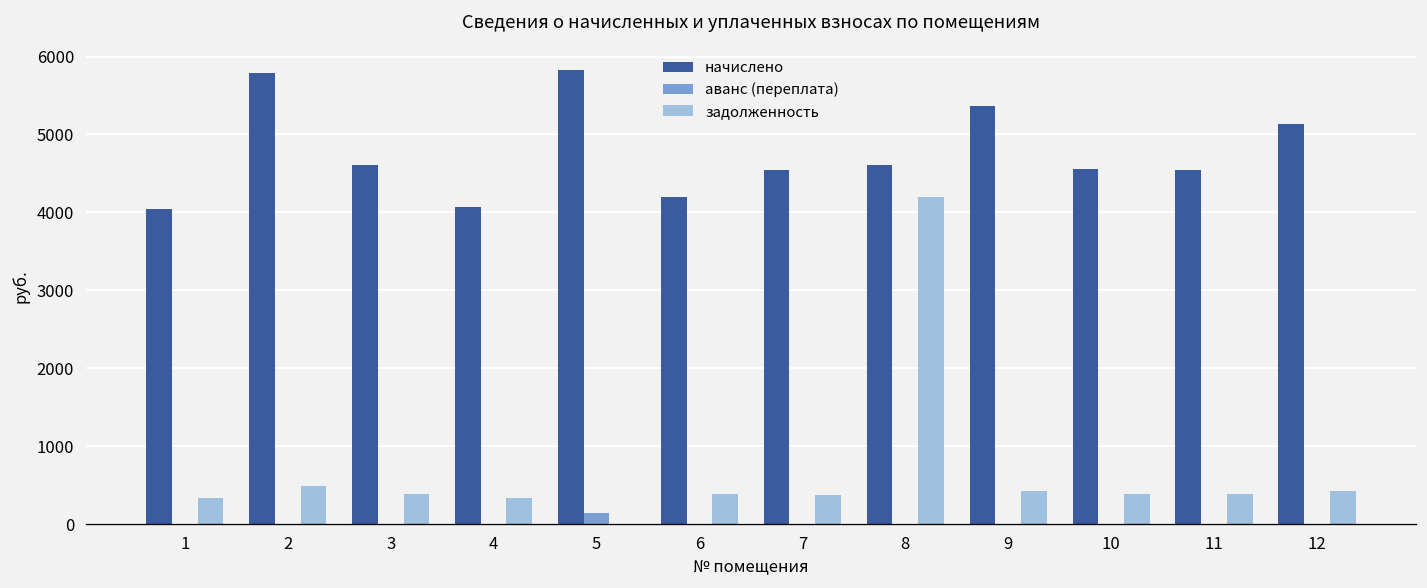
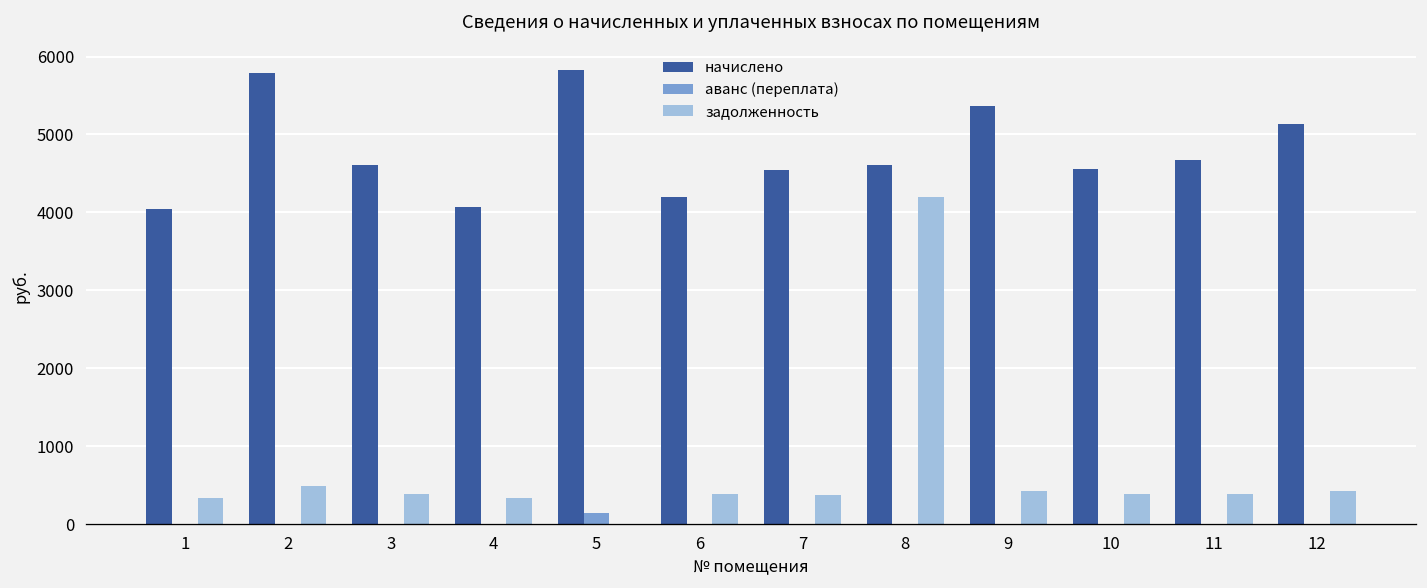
  {
    "начислено": {
      "1": 4000,
      "2": 5800,
      "3": 4600,
      "4": 4100,
      "5": 5800,
      "6": 4200,
      "7": 4500,
      "8": 4600,
      "9": 5400,
      "10": 4600,
-     "11": 4500,
+     "11": 4700,
      "12": 5100
    }
  }
